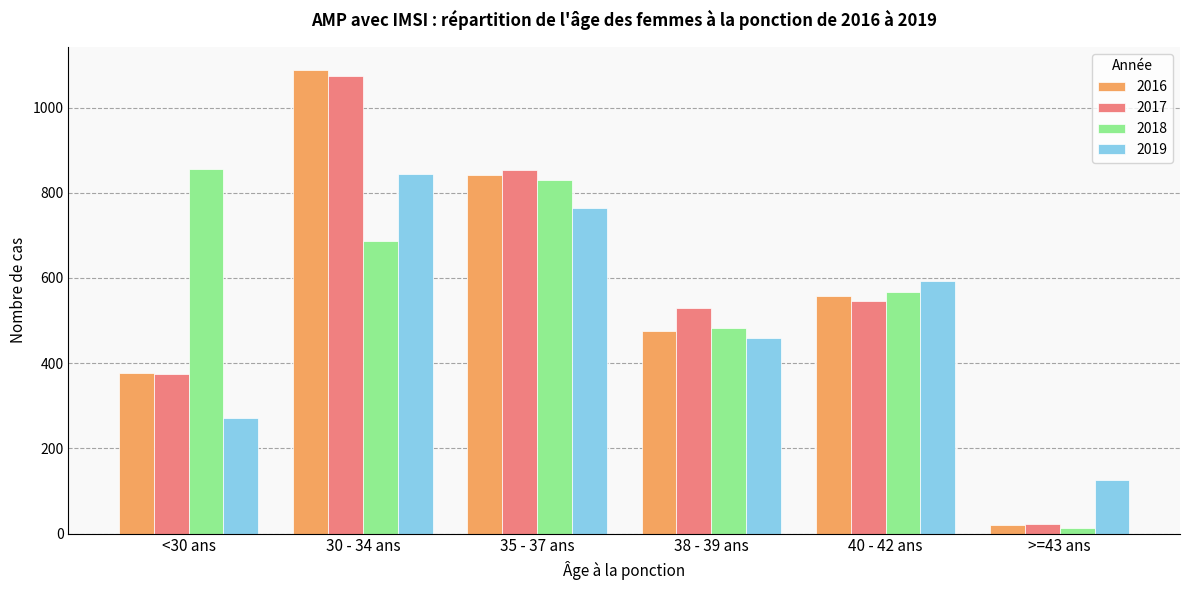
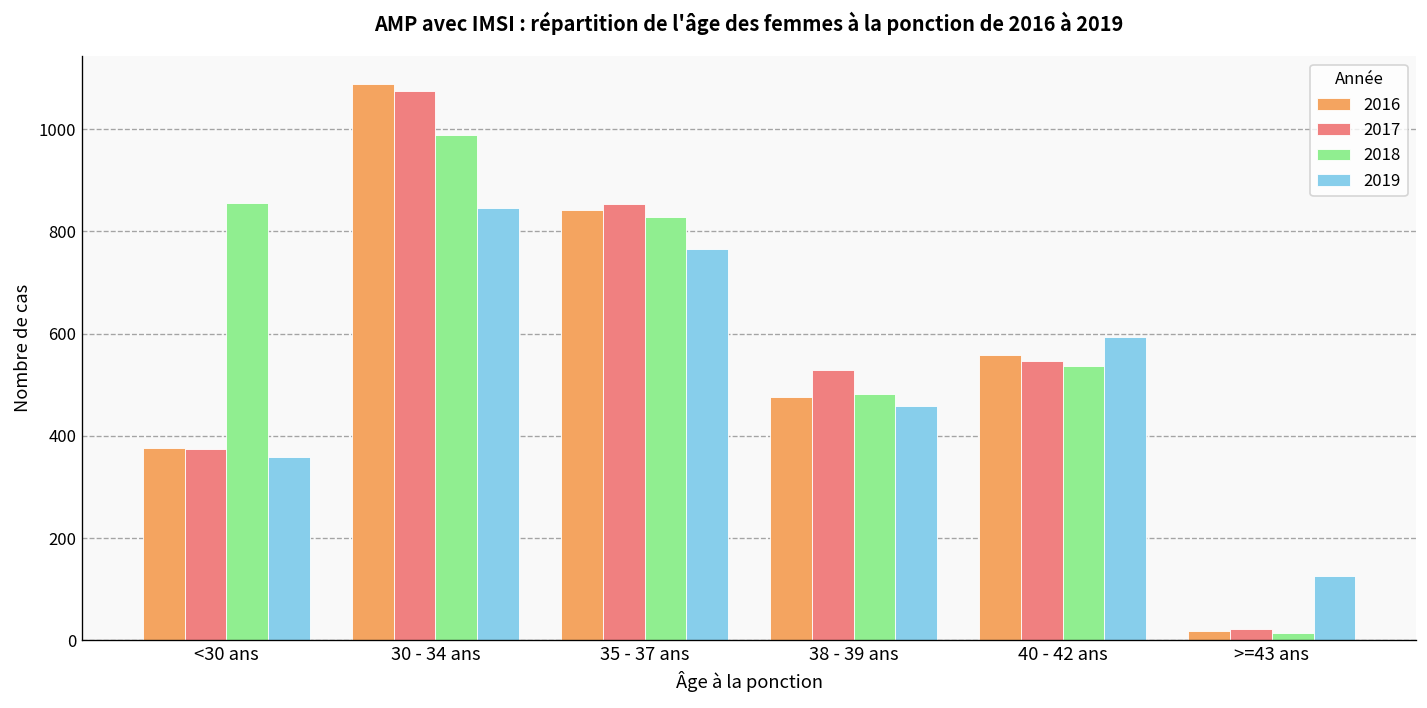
  {
    "2018": {
      "<30 ans": 860,
-     "30 - 34 ans": 690,
+     "30 - 34 ans": 990,
      "35 - 37 ans": 830,
      "38 - 39 ans": 480,
-     "40 - 42 ans": 570,
+     "40 - 42 ans": 540,
      ">=43 ans": 10
    },
    "2019": {
-     "<30 ans": 270,
+     "<30 ans": 360,
      "30 - 34 ans": 850,
      "35 - 37 ans": 770,
      "38 - 39 ans": 460,
      "40 - 42 ans": 590,
      ">=43 ans": 130
    }
  }
